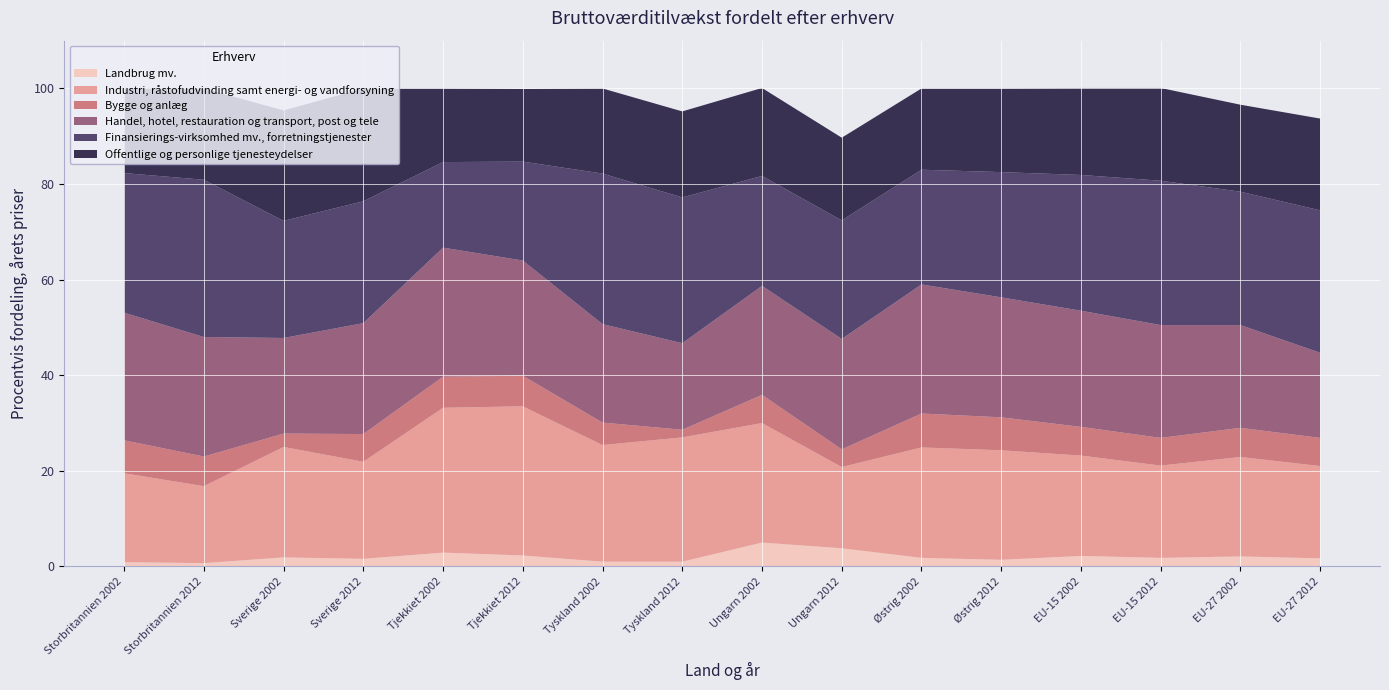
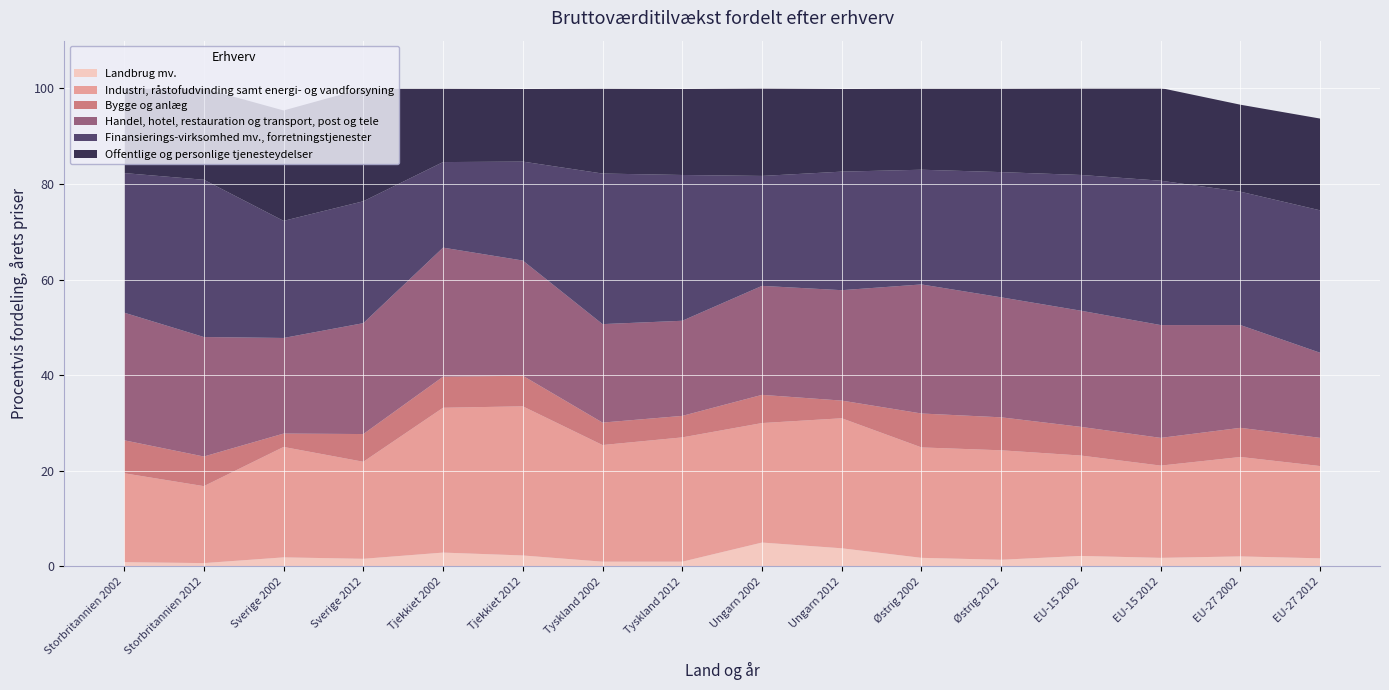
  {
    "Landbrug mv.": {
      "Storbritannien 2002": 1,
      "Storbritannien 2012": 1,
      "Sverige 2002": 2,
      "Sverige 2012": 2,
      "Tjekkiet 2002": 3,
      "Tjekkiet 2012": 2,
      "Tyskland 2002": 1,
      "Tyskland 2012": 1,
      "Ungarn 2002": 5,
      "Ungarn 2012": 4,
      "Østrig 2002": 2,
      "Østrig 2012": 1,
      "EU-15 2002": 2,
      "EU-15 2012": 2,
      "EU-27 2002": 2,
      "EU-27 2012": 2
    },
    "Industri, råstofudvinding samt energi- og vandforsyning": {
      "Storbritannien 2002": 19,
      "Storbritannien 2012": 16,
      "Sverige 2002": 23,
      "Sverige 2012": 20,
      "Tjekkiet 2002": 30,
      "Tjekkiet 2012": 31,
      "Tyskland 2002": 24,
      "Tyskland 2012": 26,
      "Ungarn 2002": 25,
-     "Ungarn 2012": 17,
+     "Ungarn 2012": 27,
      "Østrig 2002": 23,
      "Østrig 2012": 23,
      "EU-15 2002": 21,
      "EU-15 2012": 19,
      "EU-27 2002": 21,
      "EU-27 2012": 19
    },
    "Bygge og anlæg": {
      "Storbritannien 2002": 7,
      "Storbritannien 2012": 6,
      "Sverige 2002": 3,
      "Sverige 2012": 6,
      "Tjekkiet 2002": 7,
      "Tjekkiet 2012": 6,
      "Tyskland 2002": 5,
-     "Tyskland 2012": 2,
+     "Tyskland 2012": 5,
      "Ungarn 2002": 6,
      "Ungarn 2012": 4,
      "Østrig 2002": 7,
      "Østrig 2012": 7,
      "EU-15 2002": 6,
      "EU-15 2012": 6,
      "EU-27 2002": 6,
      "EU-27 2012": 6
    },
    "Handel, hotel, restauration og transport, post og tele": {
      "Storbritannien 2002": 27,
      "Storbritannien 2012": 25,
      "Sverige 2002": 20,
      "Sverige 2012": 23,
      "Tjekkiet 2002": 27,
      "Tjekkiet 2012": 24,
      "Tyskland 2002": 21,
-     "Tyskland 2012": 18,
+     "Tyskland 2012": 20,
      "Ungarn 2002": 23,
      "Ungarn 2012": 23,
      "Østrig 2002": 27,
      "Østrig 2012": 25,
      "EU-15 2002": 24,
      "EU-15 2012": 24,
      "EU-27 2002": 22,
      "EU-27 2012": 18
    }
  }
